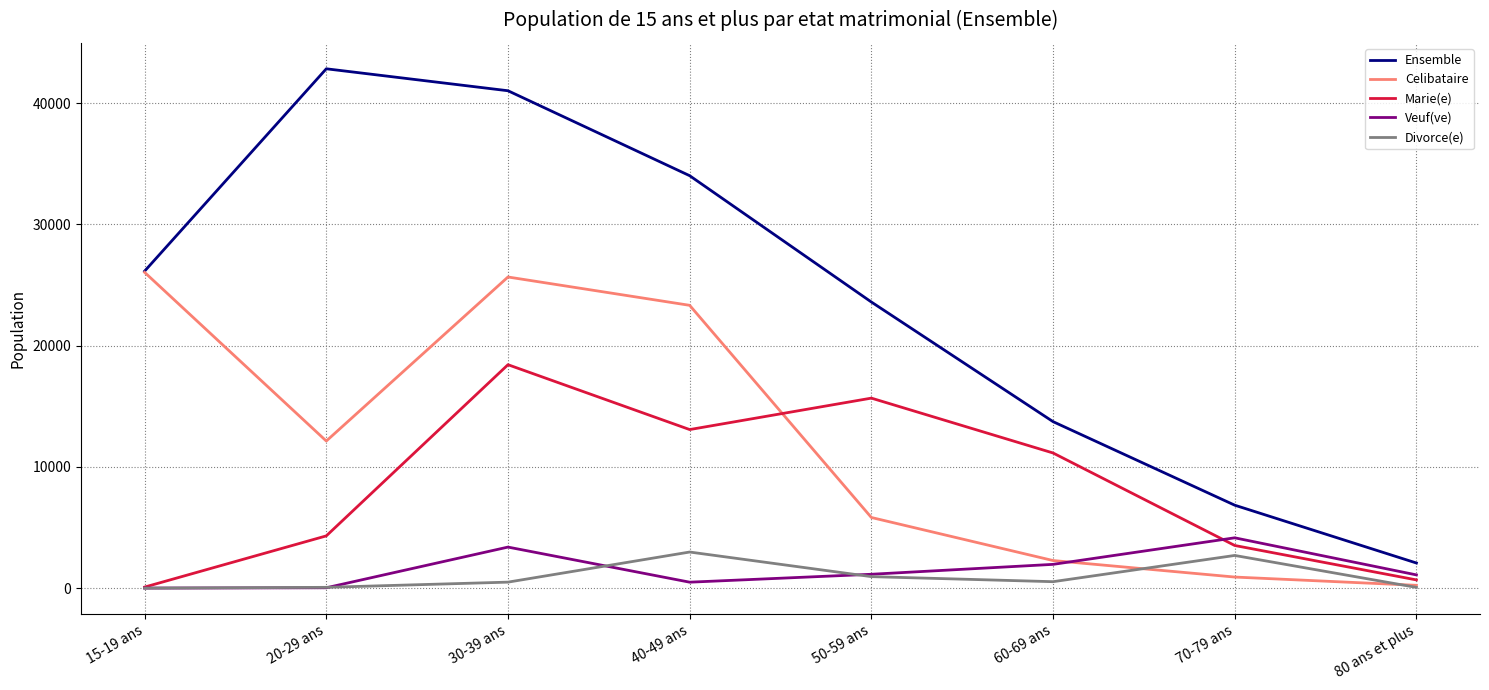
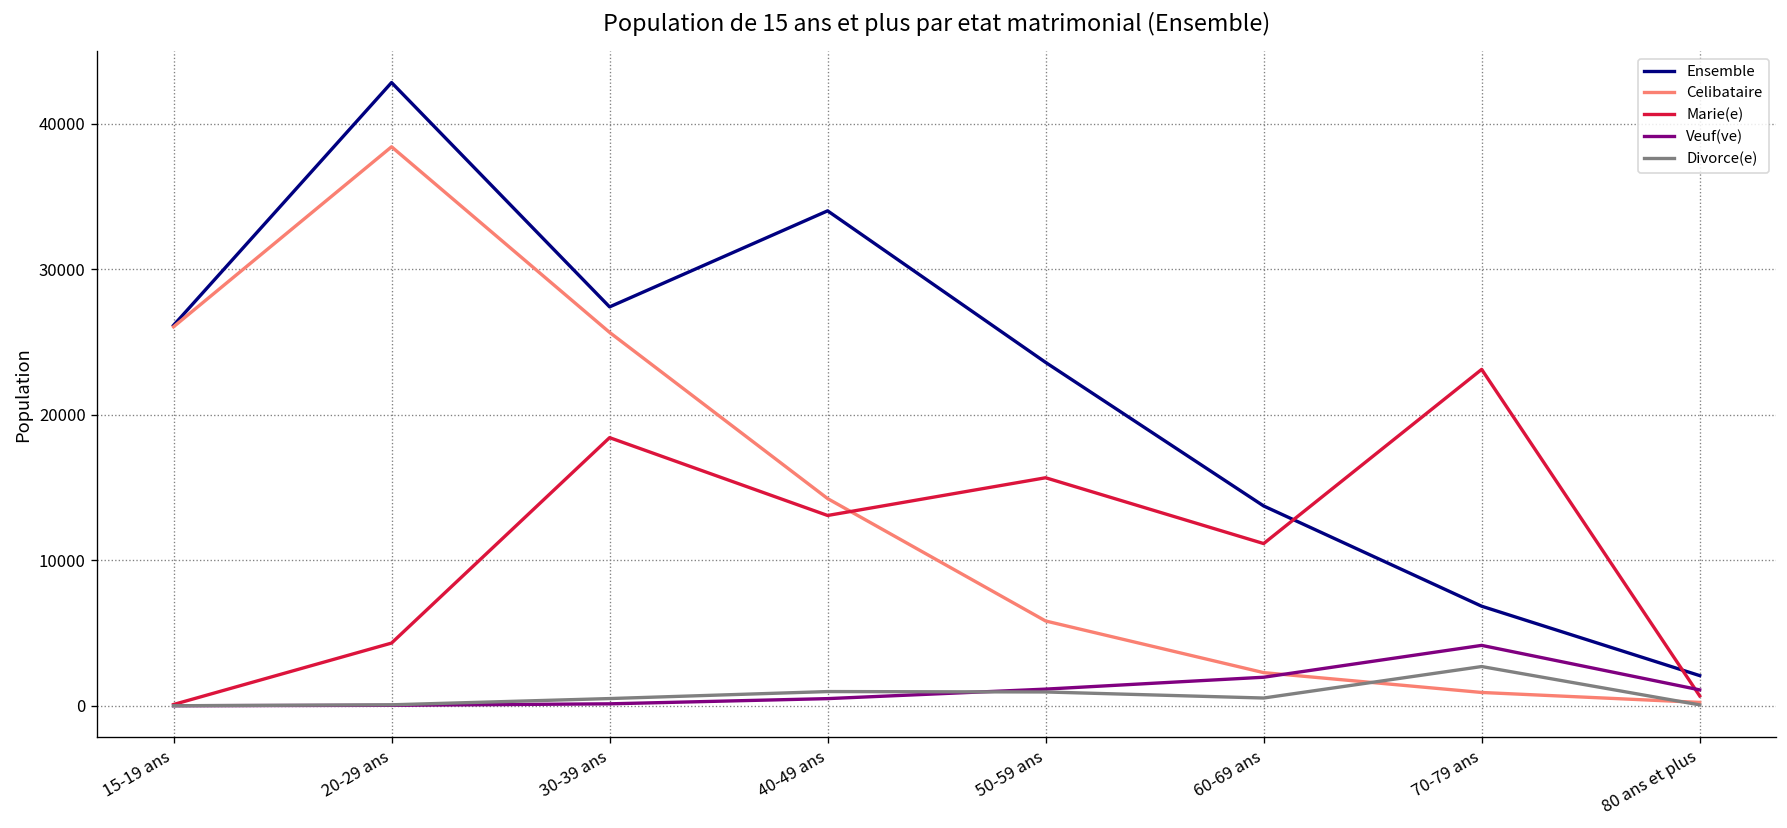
  {
    "Ensemble": {
      "20-29 ans": 42800,
-     "30-39 ans": 41000,
+     "30-39 ans": 27400,
      "40-49 ans": 34000,
      "50-59 ans": 23600,
      "60-69 ans": 13700,
      "70-79 ans": 6800,
      "80 ans et plus": 2100
    },
    "Celibataire": {
-     "20-29 ans": 12100,
+     "20-29 ans": 38400,
      "30-39 ans": 25700,
-     "40-49 ans": 23300,
+     "40-49 ans": 14200,
      "50-59 ans": 5800,
      "60-69 ans": 2300,
      "70-79 ans": 900
    },
    "Marie(e)": {
      "20-29 ans": 4300,
      "30-39 ans": 18400,
      "40-49 ans": 13100,
      "50-59 ans": 15700,
      "60-69 ans": 11200,
-     "70-79 ans": 3500,
+     "70-79 ans": 23100,
      "80 ans et plus": 700
    },
    "Veuf(ve)": {
-     "30-39 ans": 3400,
+     "30-39 ans": 100,
      "40-49 ans": 500,
      "60-69 ans": 2000,
      "70-79 ans": 4200,
      "80 ans et plus": 1100
    },
    "Divorce(e)": {
      "30-39 ans": 500,
-     "40-49 ans": 3000,
+     "40-49 ans": 1000,
      "60-69 ans": 500,
      "70-79 ans": 2700
    }
  }
